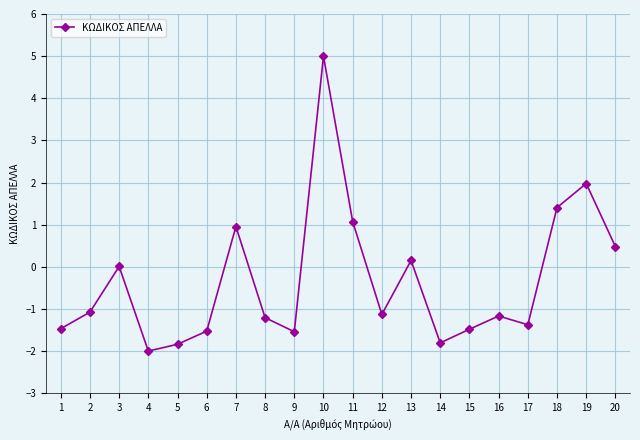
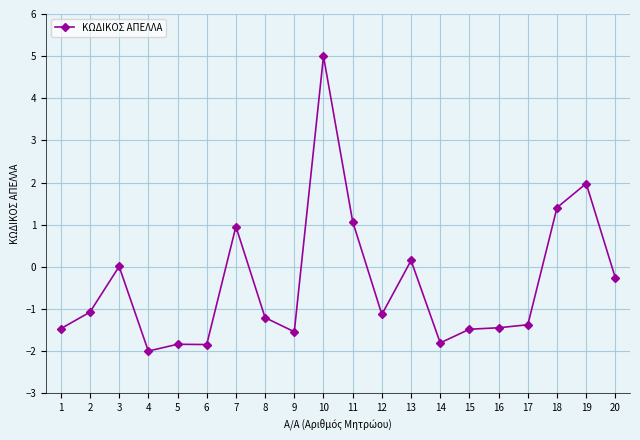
  {
    "1": -1.5,
    "2": -1.1,
    "3": 0.0,
    "4": -2.0,
    "5": -1.8,
-   "6": -1.5,
+   "6": -1.8,
    "7": 1.0,
    "8": -1.2,
    "9": -1.5,
    "10": 5.0,
    "11": 1.1,
    "12": -1.1,
    "13": 0.2,
    "14": -1.8,
    "15": -1.5,
-   "16": -1.2,
+   "16": -1.4,
    "17": -1.4,
    "18": 1.4,
    "19": 2.0,
-   "20": 0.5
+   "20": -0.3
  }
